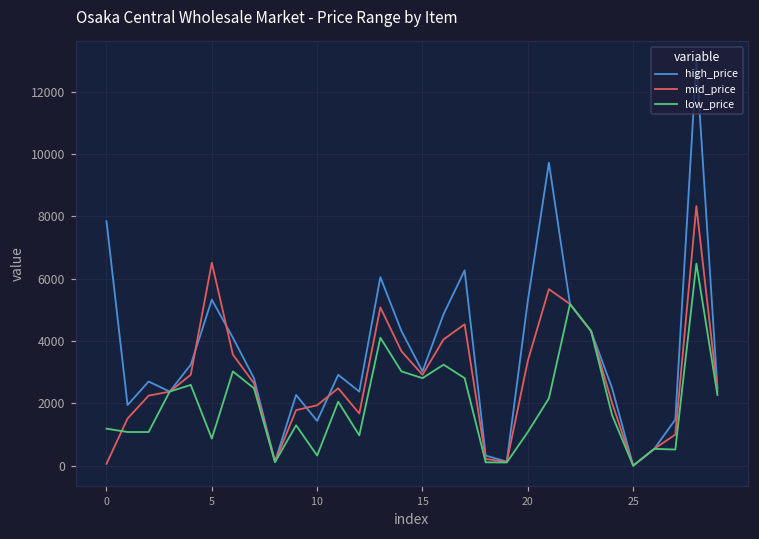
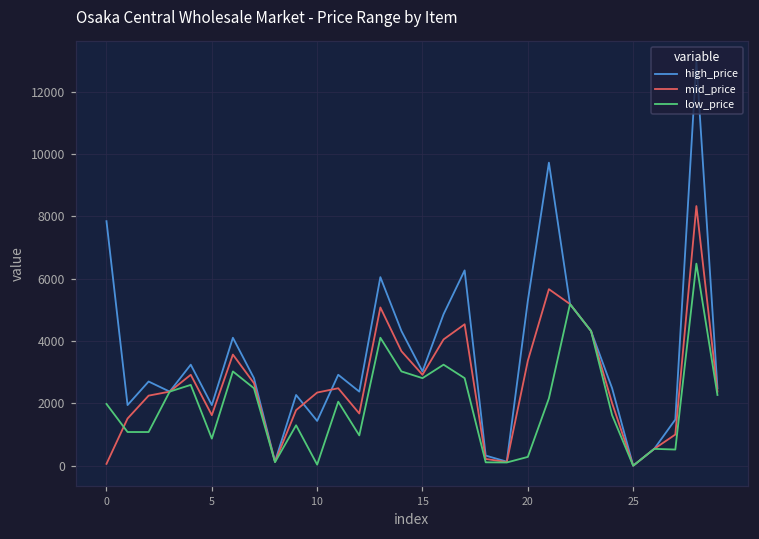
  {
    "high_price": {
      "0": 7800,
-     "5": 5300,
+     "5": 1900,
      "10": 1400,
      "15": 3000,
      "20": 5300
    },
    "mid_price": {
      "0": 100,
-     "5": 6500,
-     "10": 1900,
+     "5": 1600,
+     "10": 2300,
      "15": 2900,
      "20": 3400
    },
    "low_price": {
-     "0": 1200,
+     "0": 2000,
      "5": 900,
-     "10": 300,
+     "10": 0,
      "15": 2800,
-     "20": 1100
+     "20": 300
    }
  }
